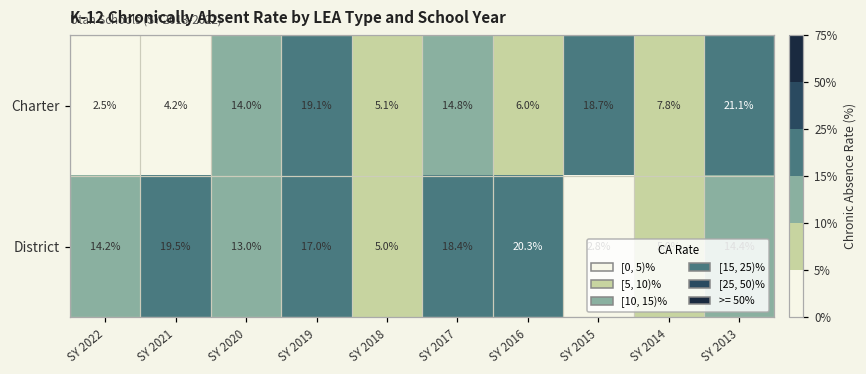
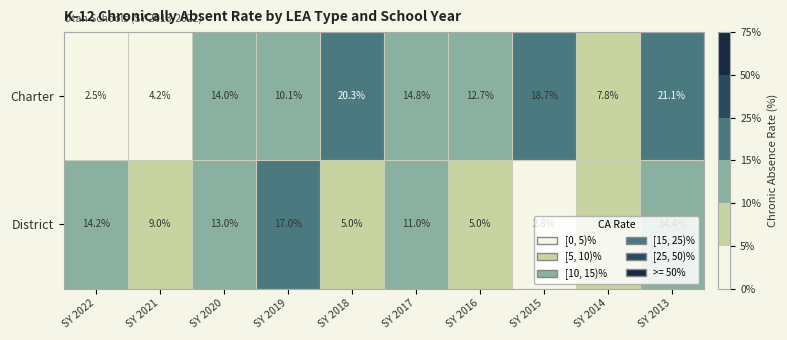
  {
    "Charter": {
      "SY 2022": "2.5%",
      "SY 2021": "4.2%",
      "SY 2020": "14.0%",
-     "SY 2019": "19.1%",
-     "SY 2018": "5.1%",
+     "SY 2019": "10.1%",
+     "SY 2018": "20.3%",
      "SY 2017": "14.8%",
-     "SY 2016": "6.0%",
+     "SY 2016": "12.7%",
      "SY 2015": "18.7%",
      "SY 2014": "7.8%",
      "SY 2013": "21.1%"
    },
    "District": {
      "SY 2022": "14.2%",
-     "SY 2021": "19.5%",
+     "SY 2021": "9.0%",
      "SY 2020": "13.0%",
      "SY 2019": "17.0%",
      "SY 2018": "5.0%",
-     "SY 2017": "18.4%",
-     "SY 2016": "20.3%"
+     "SY 2017": "11.0%",
+     "SY 2016": "5.0%"
    }
  }
